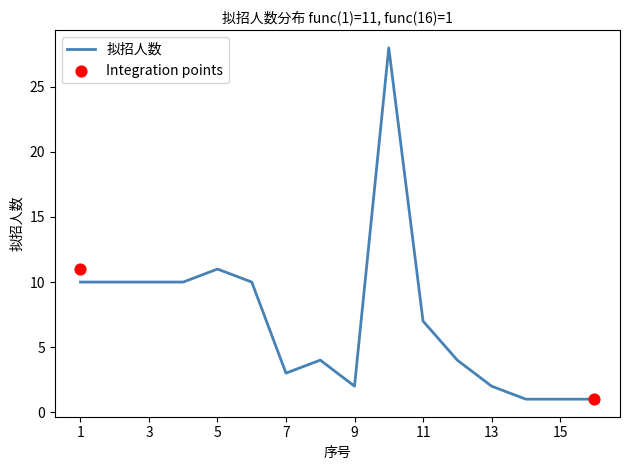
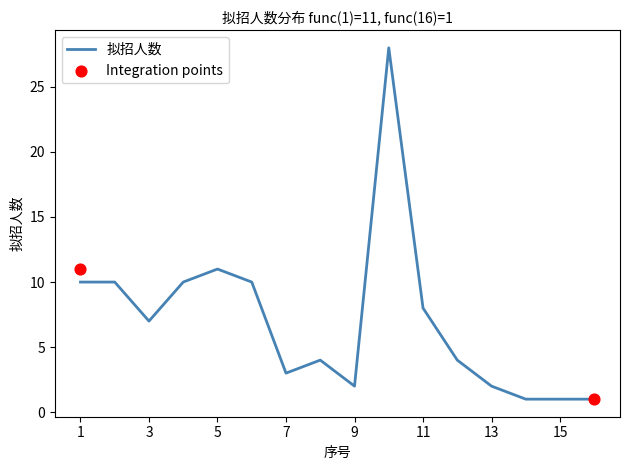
  {
    "拟招人数": {
      "1": 10,
-     "3": 10,
+     "3": 7,
      "5": 11,
      "7": 3,
      "9": 2,
-     "11": 7,
+     "11": 8,
      "13": 2,
      "15": 1
    }
  }
